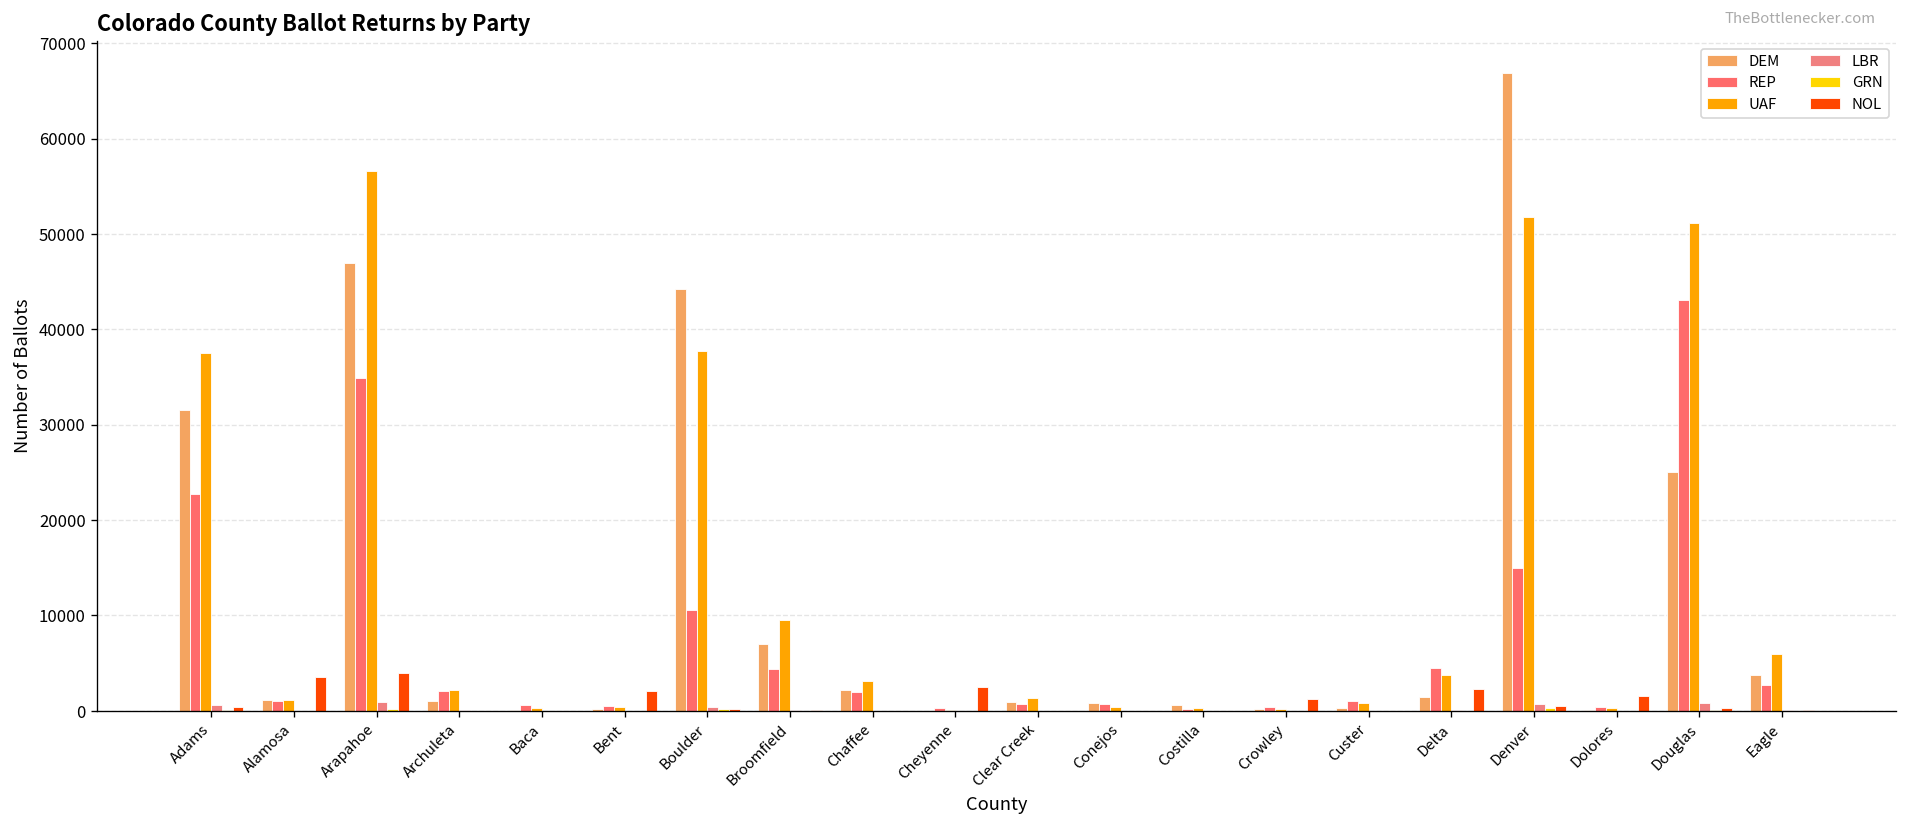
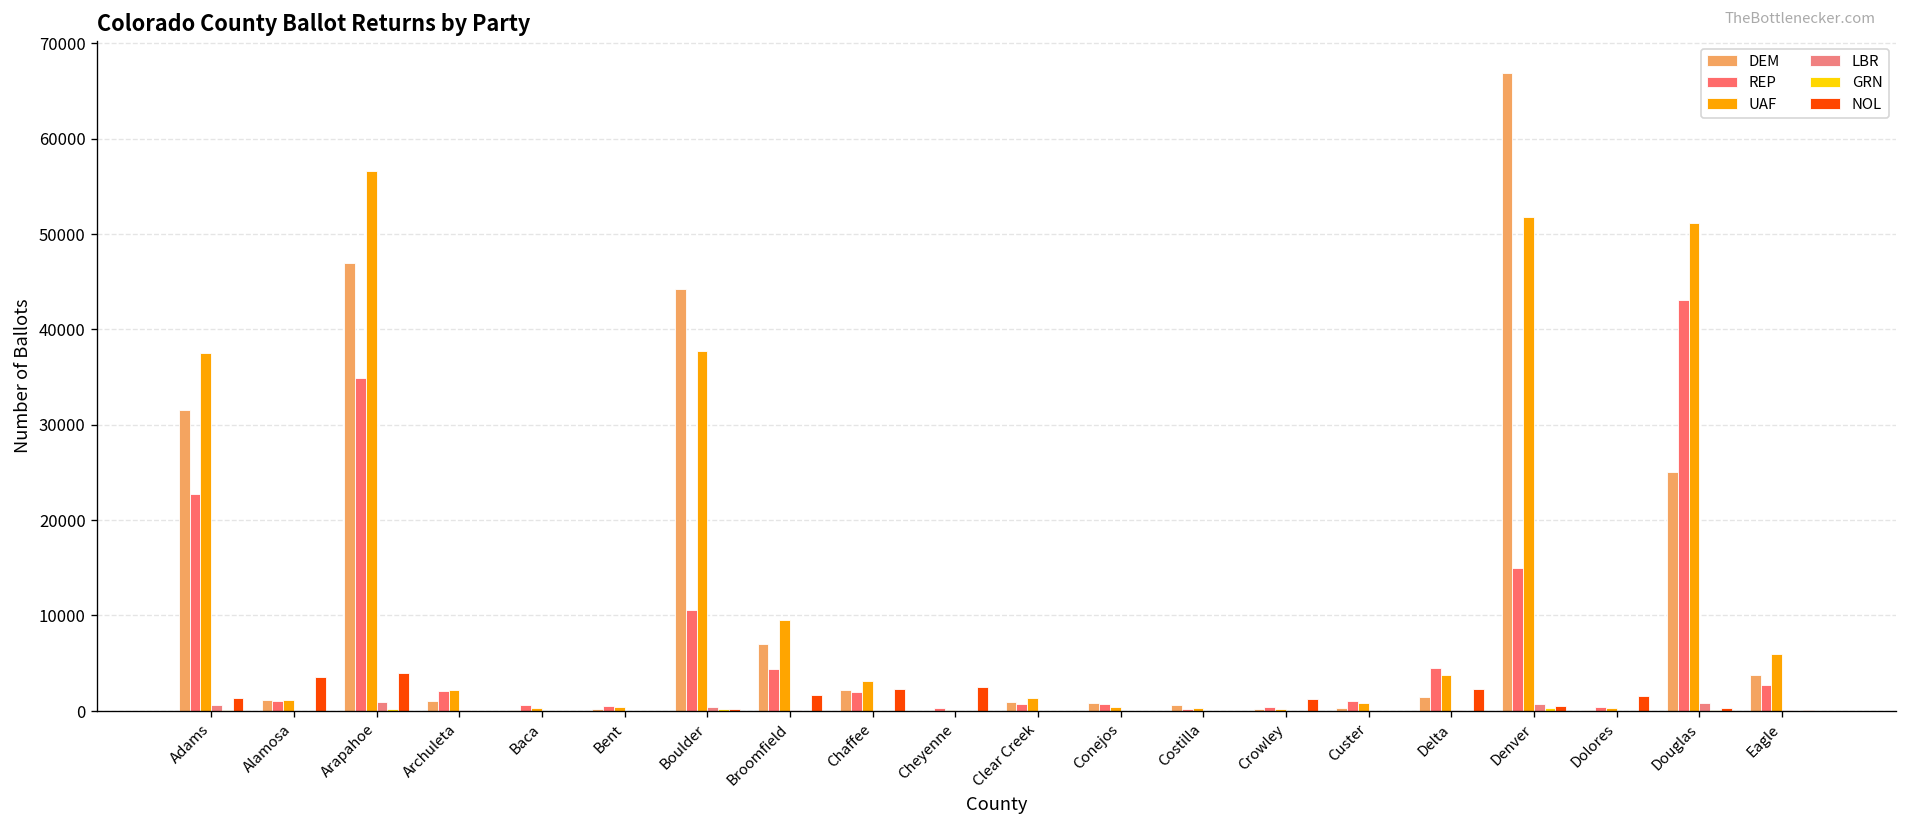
  {
    "NOL": {
-     "Adams": 0,
+     "Adams": 1000,
      "Alamosa": 4000,
      "Arapahoe": 4000,
      "Baca": 0,
-     "Bent": 2000,
-     "Broomfield": 0,
-     "Chaffee": 0,
+     "Bent": 0,
+     "Broomfield": 2000,
+     "Chaffee": 2000,
      "Cheyenne": 3000,
      "Conejos": 0,
      "Crowley": 1000,
      "Delta": 2000,
      "Denver": 0,
      "Dolores": 2000
    }
  }
